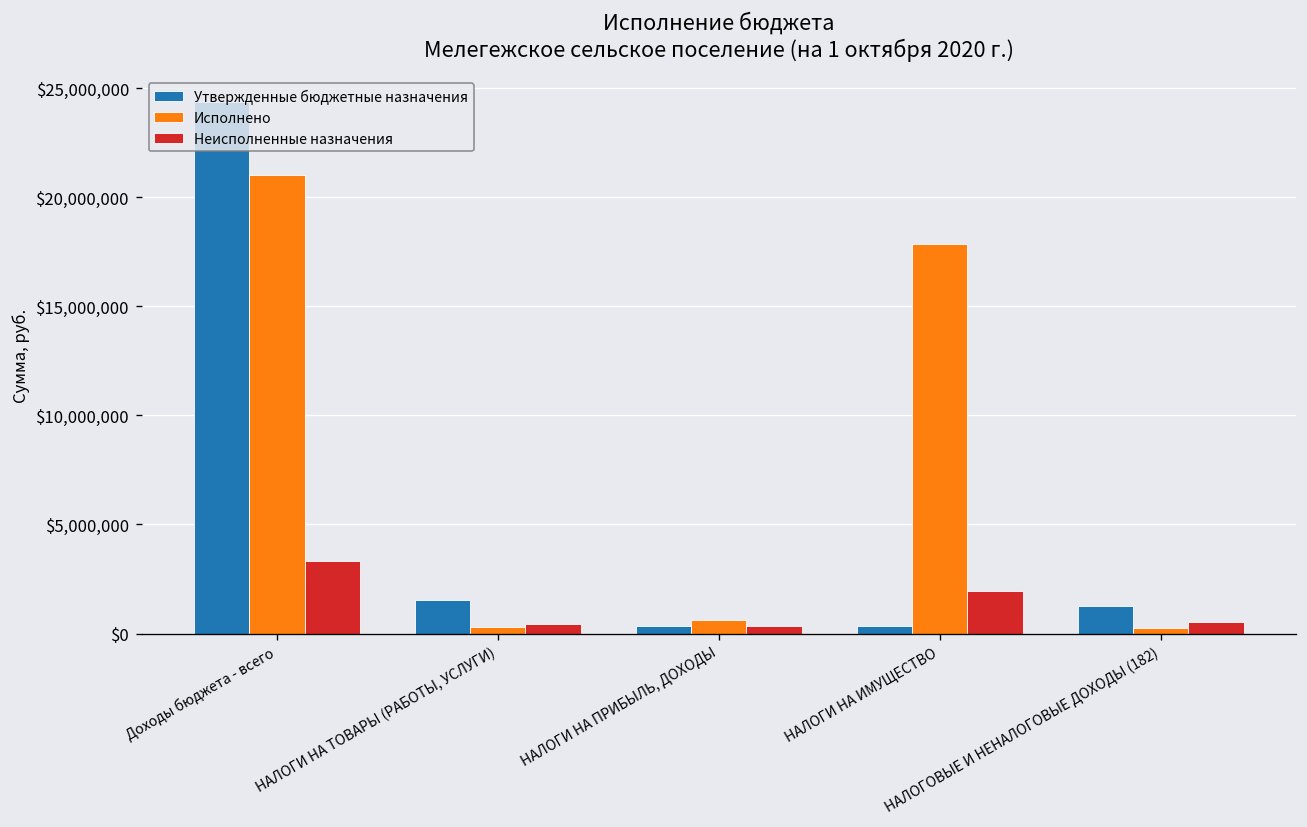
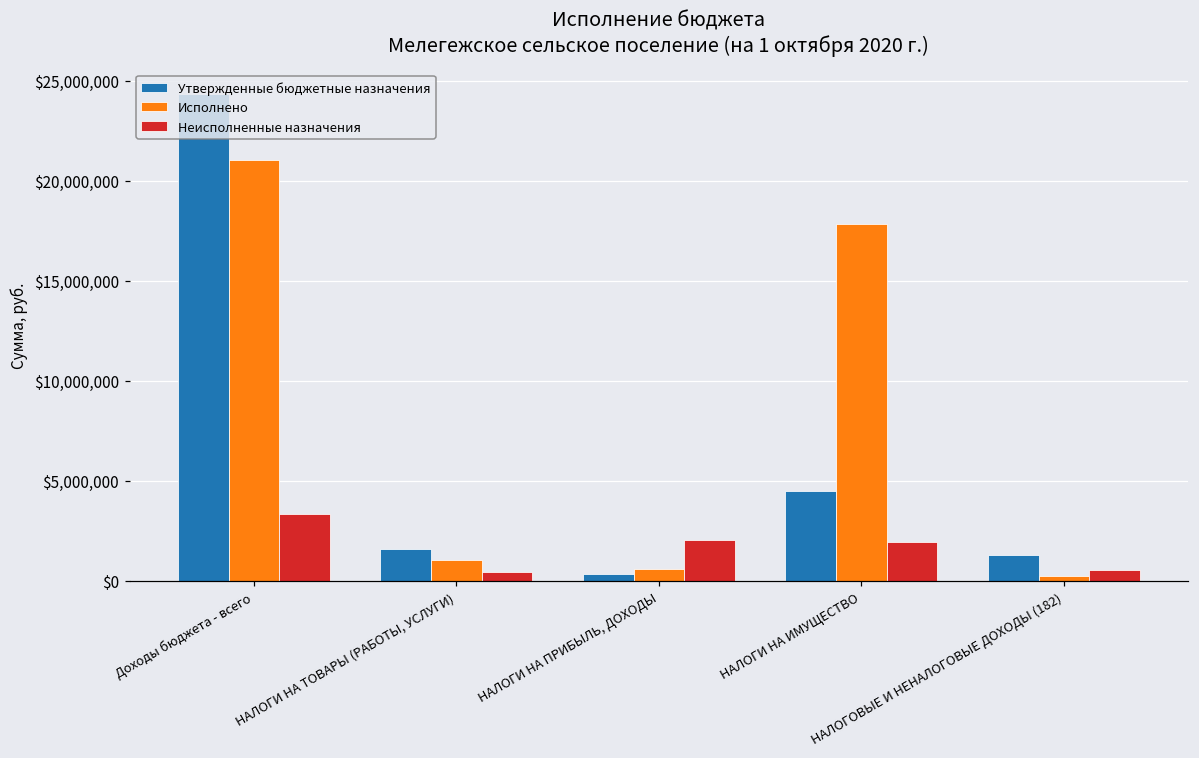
  {
    "Утвержденные бюджетные назначения": {
      "НАЛОГИ НА ТОВАРЫ (РАБОТЫ, УСЛУГИ)": "$1,600,000",
      "НАЛОГИ НА ПРИБЫЛЬ, ДОХОДЫ": "$300,000",
-     "НАЛОГИ НА ИМУЩЕСТВО": "$300,000",
+     "НАЛОГИ НА ИМУЩЕСТВО": "$4,500,000",
      "НАЛОГОВЫЕ И НЕНАЛОГОВЫЕ ДОХОДЫ (182)": "$1,300,000"
    },
    "Исполнено": {
      "Доходы бюджета - всего": "$21,000,000",
-     "НАЛОГИ НА ТОВАРЫ (РАБОТЫ, УСЛУГИ)": "$300,000",
+     "НАЛОГИ НА ТОВАРЫ (РАБОТЫ, УСЛУГИ)": "$1,000,000",
      "НАЛОГИ НА ПРИБЫЛЬ, ДОХОДЫ": "$600,000",
      "НАЛОГИ НА ИМУЩЕСТВО": "$17,800,000",
      "НАЛОГОВЫЕ И НЕНАЛОГОВЫЕ ДОХОДЫ (182)": "$200,000"
    },
    "Неисполненные назначения": {
      "Доходы бюджета - всего": "$3,300,000",
      "НАЛОГИ НА ТОВАРЫ (РАБОТЫ, УСЛУГИ)": "$400,000",
-     "НАЛОГИ НА ПРИБЫЛЬ, ДОХОДЫ": "$300,000",
+     "НАЛОГИ НА ПРИБЫЛЬ, ДОХОДЫ": "$2,100,000",
      "НАЛОГИ НА ИМУЩЕСТВО": "$1,900,000",
      "НАЛОГОВЫЕ И НЕНАЛОГОВЫЕ ДОХОДЫ (182)": "$500,000"
    }
  }
